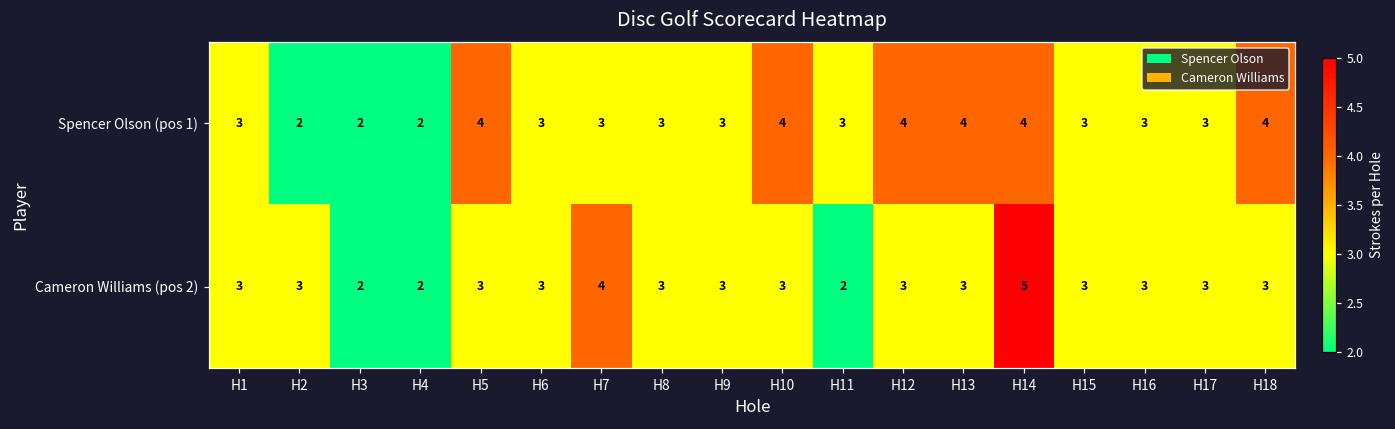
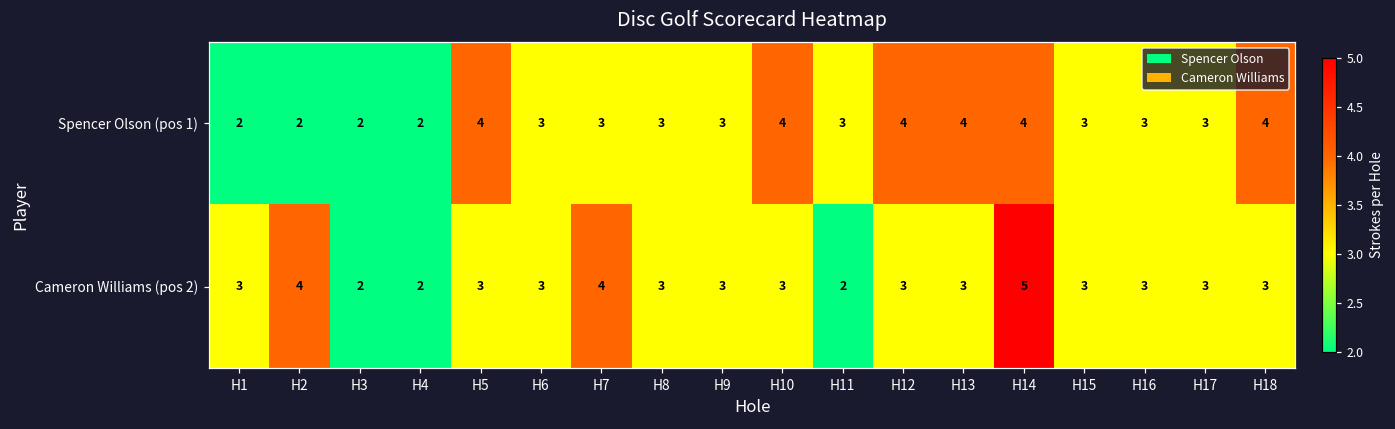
  {
    "Spencer Olson (pos 1)": {
-     "H1": 3,
+     "H1": 2,
      "H2": 2,
      "H3": 2,
      "H4": 2,
      "H5": 4,
      "H6": 3,
      "H7": 3,
      "H8": 3,
      "H9": 3,
      "H10": 4,
      "H11": 3,
      "H12": 4,
      "H13": 4,
      "H14": 4,
      "H15": 3,
      "H16": 3,
      "H17": 3,
      "H18": 4
    },
    "Cameron Williams (pos 2)": {
      "H1": 3,
-     "H2": 3,
+     "H2": 4,
      "H3": 2,
      "H4": 2,
      "H5": 3,
      "H6": 3,
      "H7": 4,
      "H8": 3,
      "H9": 3,
      "H10": 3,
      "H11": 2,
      "H12": 3,
      "H13": 3,
      "H14": 5,
      "H15": 3,
      "H16": 3,
      "H17": 3,
      "H18": 3
    }
  }
